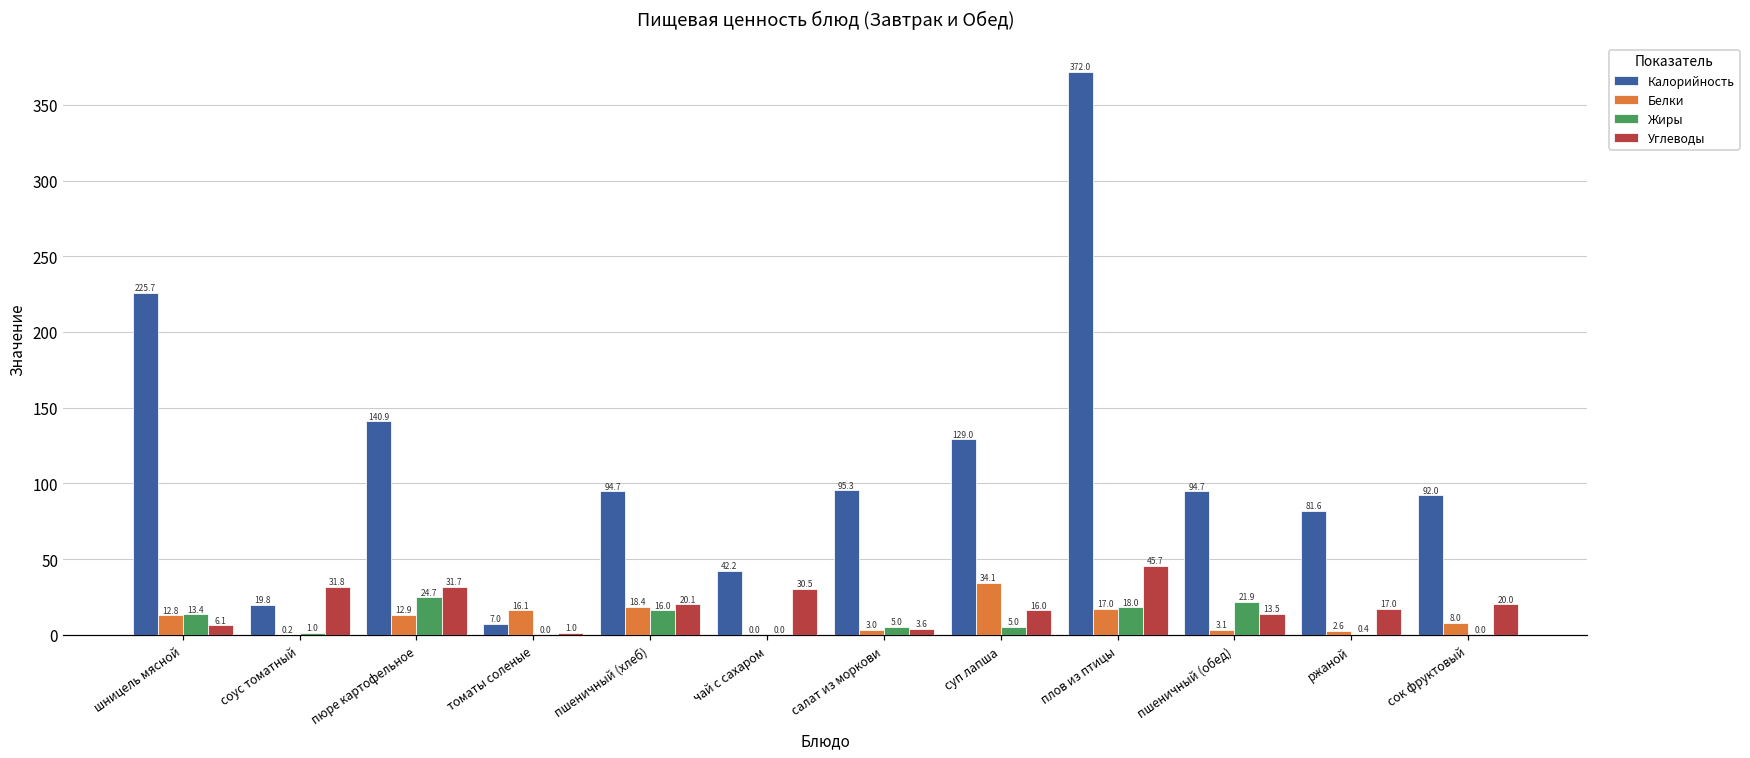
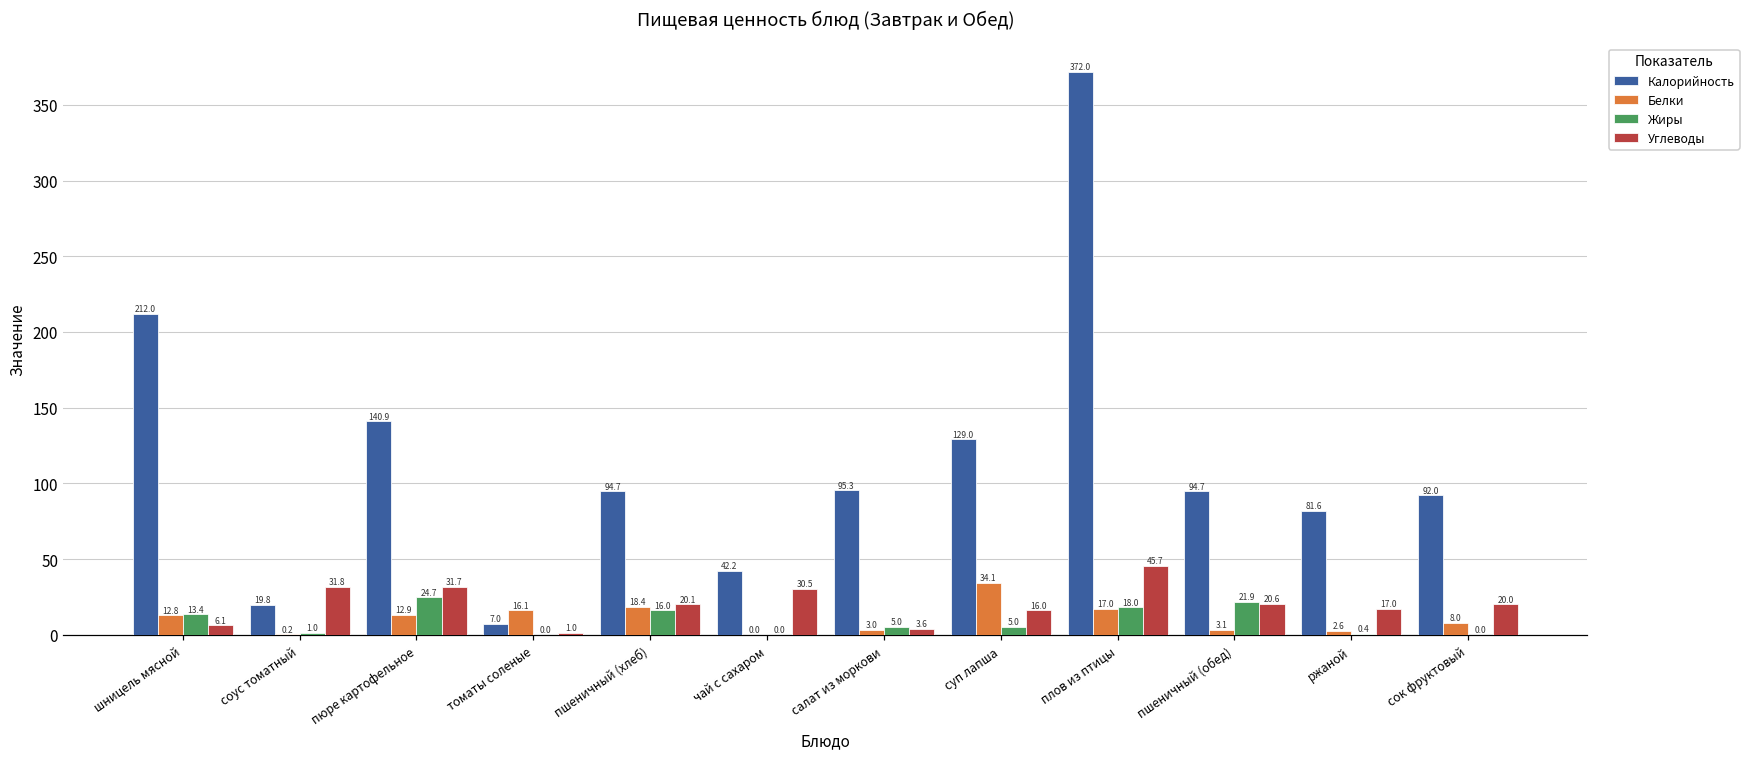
  {
    "Калорийность": {
-     "шницель мясной": 225.7,
+     "шницель мясной": 212.0,
      "соус томатный": 19.8,
      "пюре картофельное": 140.9,
      "томаты соленые": 7.0,
      "пшеничный (хлеб)": 94.7,
      "чай с сахаром": 42.2,
      "салат из моркови": 95.3,
      "суп лапша": 129.0,
      "плов из птицы": 372.0,
      "пшеничный (обед)": 94.7,
      "ржаной": 81.6,
      "сок фруктовый": 92.0
    },
    "Белки": {
      "шницель мясной": 12.8,
      "соус томатный": 0.2,
      "пюре картофельное": 12.9,
      "томаты соленые": 16.1,
      "пшеничный (хлеб)": 18.4,
      "чай с сахаром": 0.0,
      "салат из моркови": 3.0,
      "суп лапша": 34.1,
      "плов из птицы": 17.0,
      "пшеничный (обед)": 3.1,
      "ржаной": 2.6,
      "сок фруктовый": 8.0
    },
    "Жиры": {
      "шницель мясной": 13.4,
      "соус томатный": 1.0,
      "пюре картофельное": 24.7,
      "томаты соленые": 0.0,
      "пшеничный (хлеб)": 16.0,
      "чай с сахаром": 0.0,
      "салат из моркови": 5.0,
      "суп лапша": 5.0,
      "плов из птицы": 18.0,
      "пшеничный (обед)": 21.9,
      "ржаной": 0.4,
      "сок фруктовый": 0.0
    },
    "Углеводы": {
      "шницель мясной": 6.1,
      "соус томатный": 31.8,
      "пюре картофельное": 31.7,
      "томаты соленые": 1.0,
      "пшеничный (хлеб)": 20.1,
      "чай с сахаром": 30.5,
      "салат из моркови": 3.6,
      "суп лапша": 16.0,
      "плов из птицы": 45.7,
-     "пшеничный (обед)": 13.5,
+     "пшеничный (обед)": 20.6,
      "ржаной": 17.0,
      "сок фруктовый": 20.0
    }
  }
